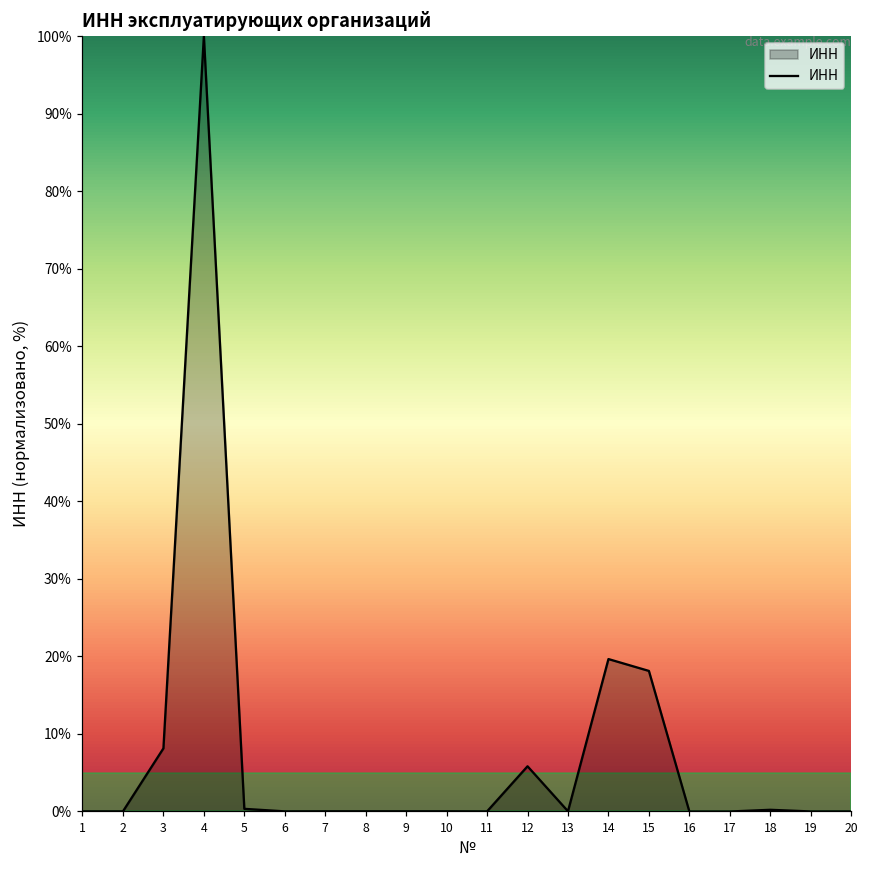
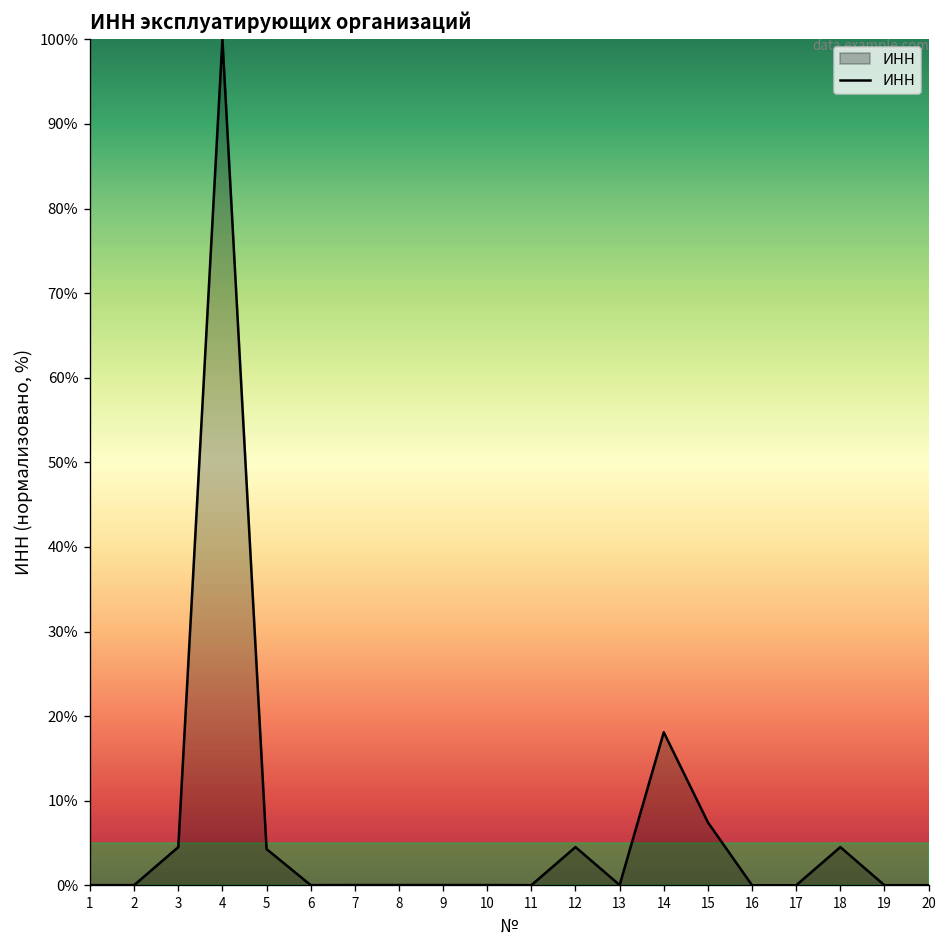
  {
    "1": "0%",
    "2": "0%",
-   "3": "8%",
+   "3": "5%",
    "4": "100%",
-   "5": "0%",
+   "5": "4%",
    "6": "0%",
    "7": "0%",
    "8": "0%",
    "9": "0%",
    "10": "0%",
    "11": "0%",
-   "12": "6%",
+   "12": "5%",
    "13": "0%",
-   "14": "20%",
-   "15": "18%",
+   "14": "18%",
+   "15": "7%",
    "16": "0%",
    "17": "0%",
-   "18": "0%",
+   "18": "5%",
    "19": "0%",
    "20": "0%"
  }
